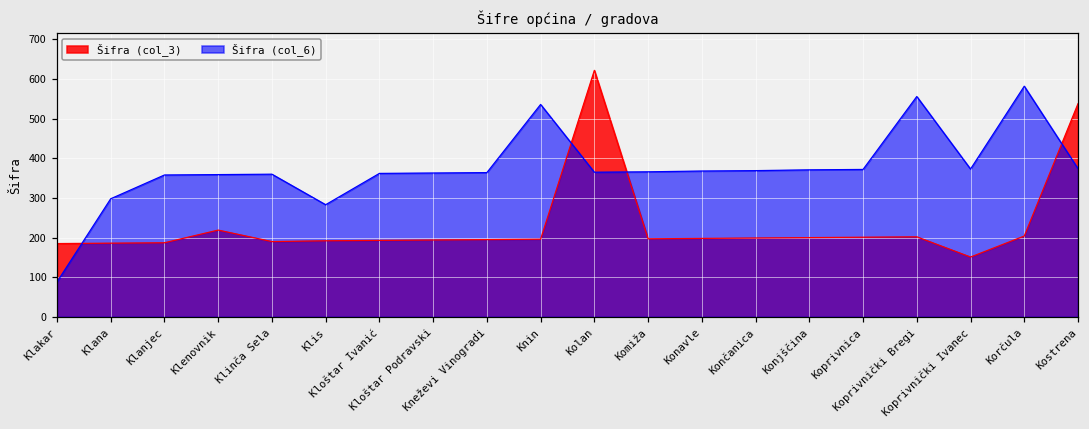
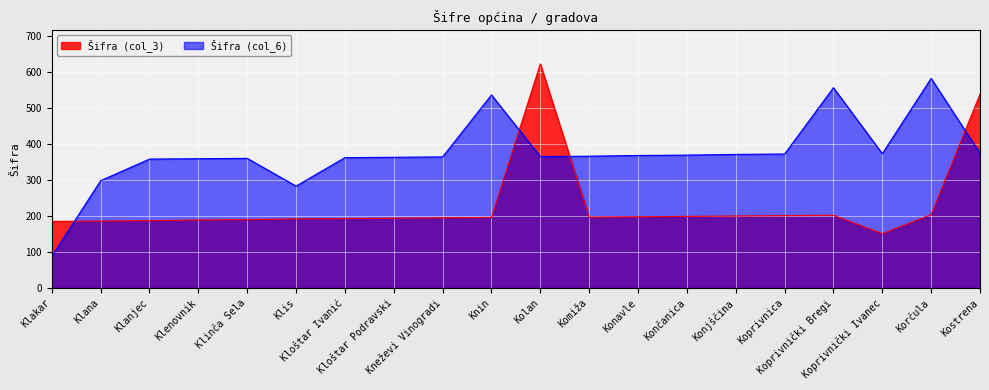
  {
    "Šifra (col_3)": {
      "Klakar": 190,
      "Klana": 190,
      "Klanjec": 190,
-     "Klenovnik": 220,
+     "Klenovnik": 190,
      "Klinča Sela": 190,
      "Klis": 190,
      "Kloštar Ivanić": 190,
      "Kloštar Podravski": 190,
      "Kneževi Vinogradi": 200,
      "Knin": 200,
      "Kolan": 620,
      "Komiža": 200,
      "Konavle": 200,
      "Končanica": 200,
      "Konjščina": 200,
      "Koprivnica": 200,
      "Koprivnički Bregi": 200,
      "Koprivnički Ivanec": 150,
      "Korčula": 200,
      "Kostrena": 540
    },
    "Šifra (col_6)": {
      "Klakar": 90,
      "Klana": 300,
      "Klanjec": 360,
      "Klenovnik": 360,
      "Klinča Sela": 360,
      "Klis": 280,
      "Kloštar Ivanić": 360,
      "Kloštar Podravski": 360,
      "Kneževi Vinogradi": 360,
      "Knin": 540,
      "Kolan": 370,
      "Komiža": 370,
      "Konavle": 370,
      "Končanica": 370,
      "Konjščina": 370,
      "Koprivnica": 370,
      "Koprivnički Bregi": 560,
      "Koprivnički Ivanec": 370,
      "Korčula": 580,
      "Kostrena": 370
    }
  }
